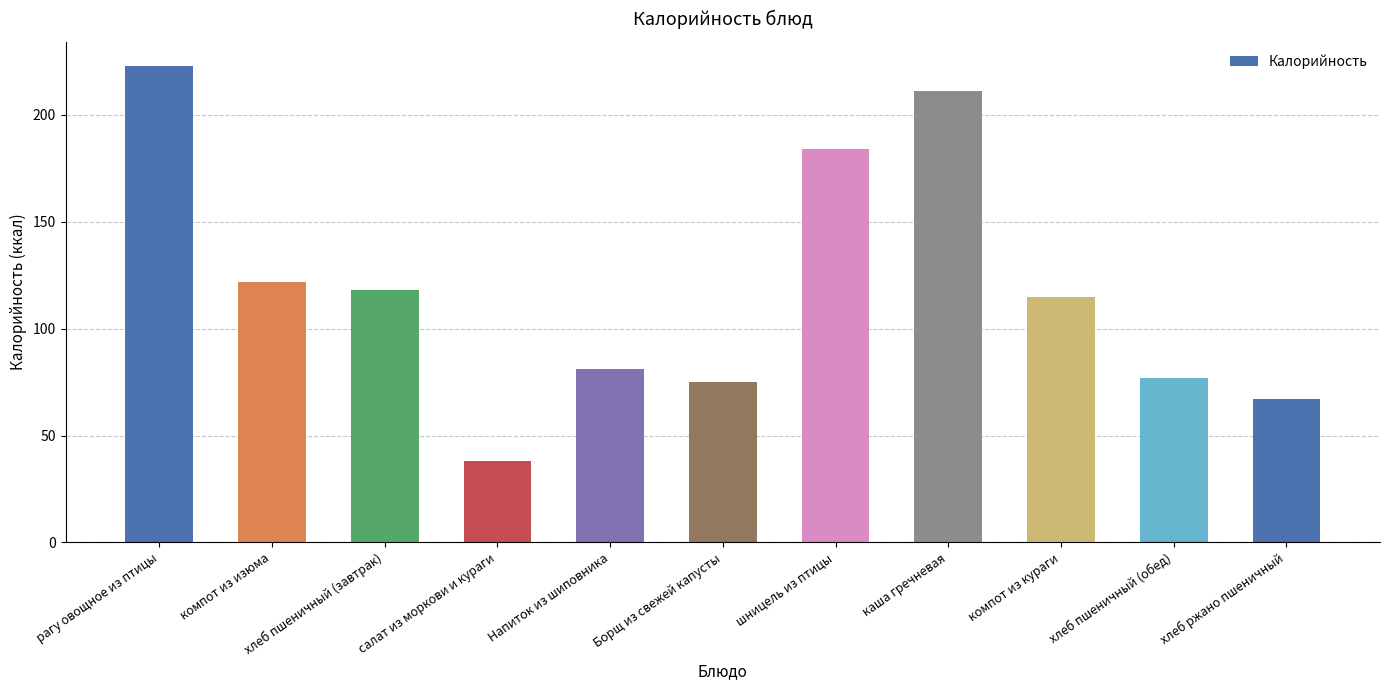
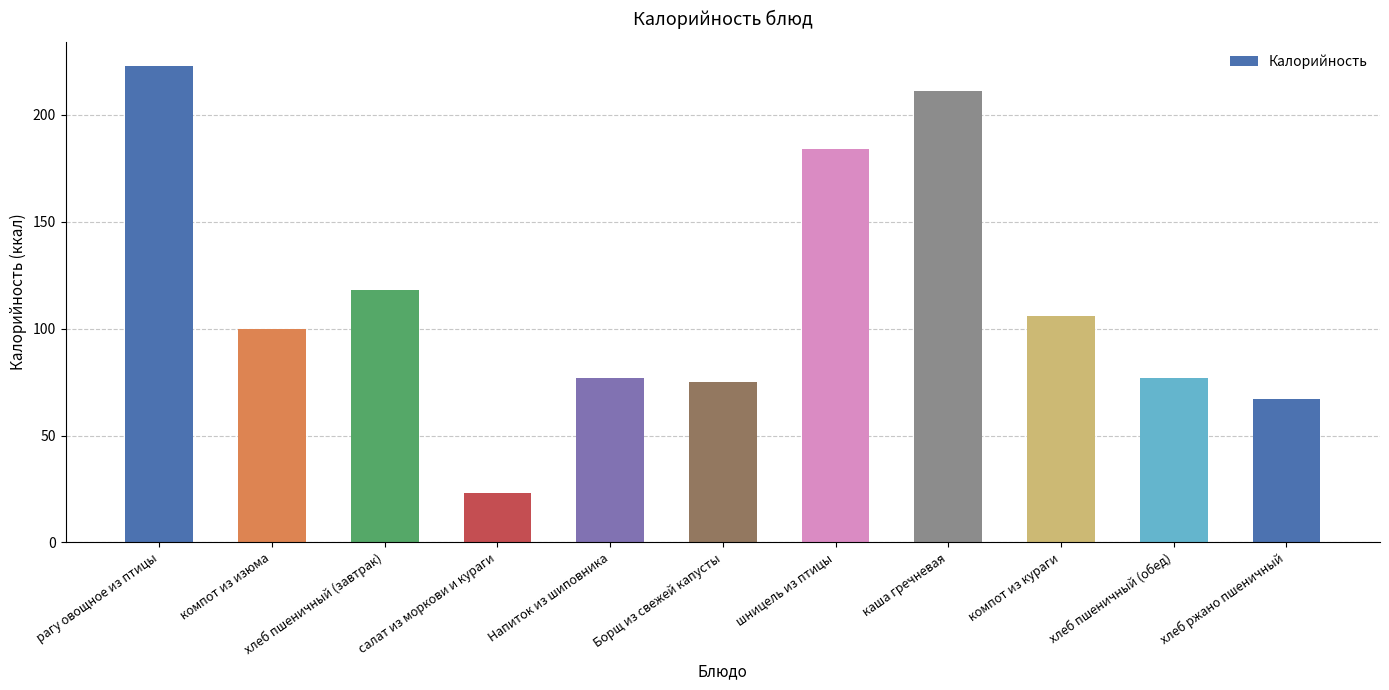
  {
    "рагу овощное из птицы": 223,
-   "компот из изюма": 122,
+   "компот из изюма": 100,
    "хлеб пшеничный (завтрак)": 118,
-   "салат из моркови и кураги": 38,
-   "Напиток из шиповника": 81,
+   "салат из моркови и кураги": 23,
+   "Напиток из шиповника": 77,
    "Борщ из свежей капусты": 75,
    "шницель из птицы": 184,
    "каша гречневая": 211,
-   "компот из кураги": 115,
+   "компот из кураги": 106,
    "хлеб пшеничный (обед)": 77,
    "хлеб ржано пшеничный": 67
  }
